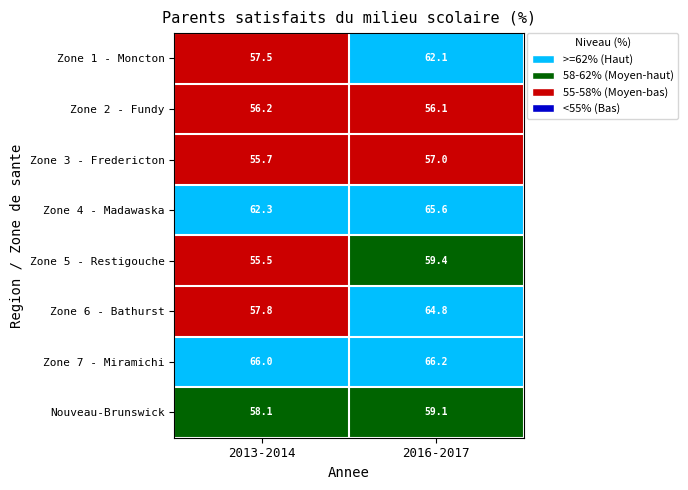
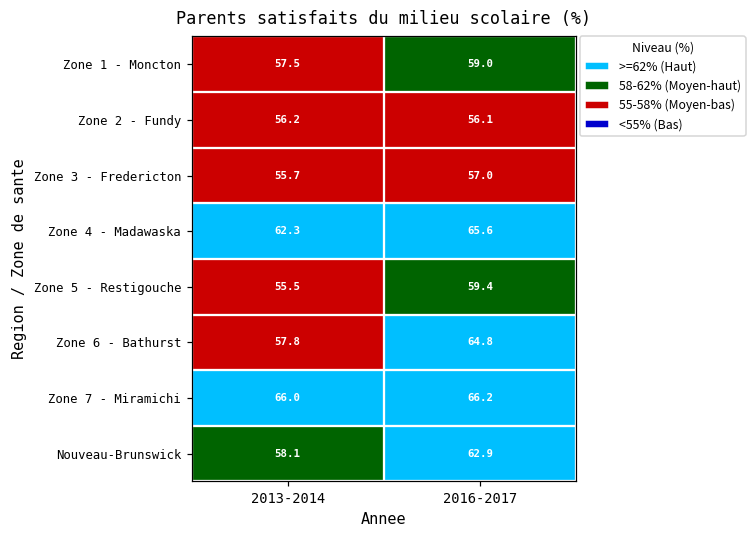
  {
    "Zone 1 - Moncton": {
      "2013-2014": 57.5,
-     "2016-2017": 62.1
+     "2016-2017": 59.0
    },
    "Zone 2 - Fundy": {
      "2013-2014": 56.2,
      "2016-2017": 56.1
    },
    "Zone 3 - Fredericton": {
      "2013-2014": 55.7,
      "2016-2017": 57.0
    },
    "Zone 4 - Madawaska": {
      "2013-2014": 62.3,
      "2016-2017": 65.6
    },
    "Zone 5 - Restigouche": {
      "2013-2014": 55.5,
      "2016-2017": 59.4
    },
    "Zone 6 - Bathurst": {
      "2013-2014": 57.8,
      "2016-2017": 64.8
    },
    "Zone 7 - Miramichi": {
      "2013-2014": 66.0,
      "2016-2017": 66.2
    },
    "Nouveau-Brunswick": {
      "2013-2014": 58.1,
-     "2016-2017": 59.1
+     "2016-2017": 62.9
    }
  }
